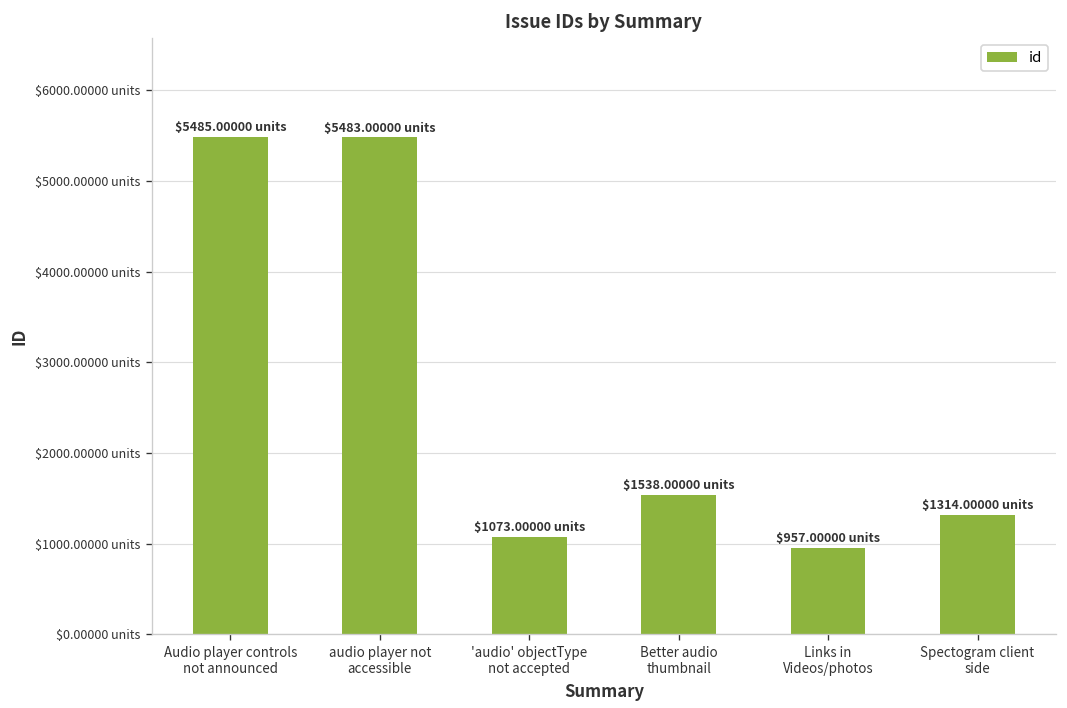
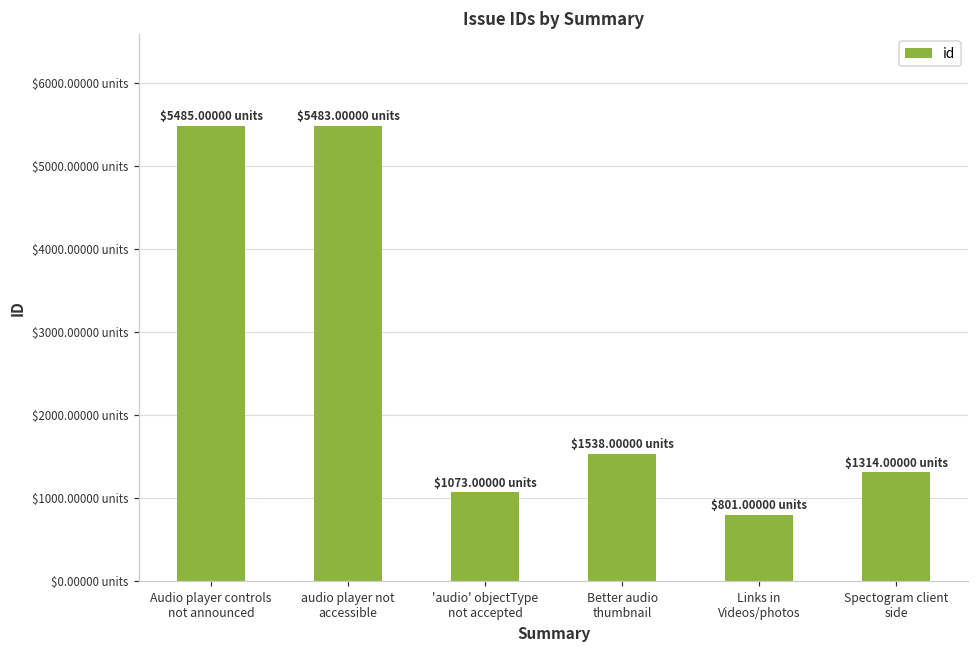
  {
    "Audio player controls not announced": "$5485.00000",
    "audio player not accessible": "$5483.00000",
    "'audio' objectType not accepted": "$1073.00000",
    "Better audio thumbnail": "$1538.00000",
-   "Links in Videos/photos": "$957.00000",
+   "Links in Videos/photos": "$801.00000",
    "Spectogram client side": "$1314.00000"
  }
